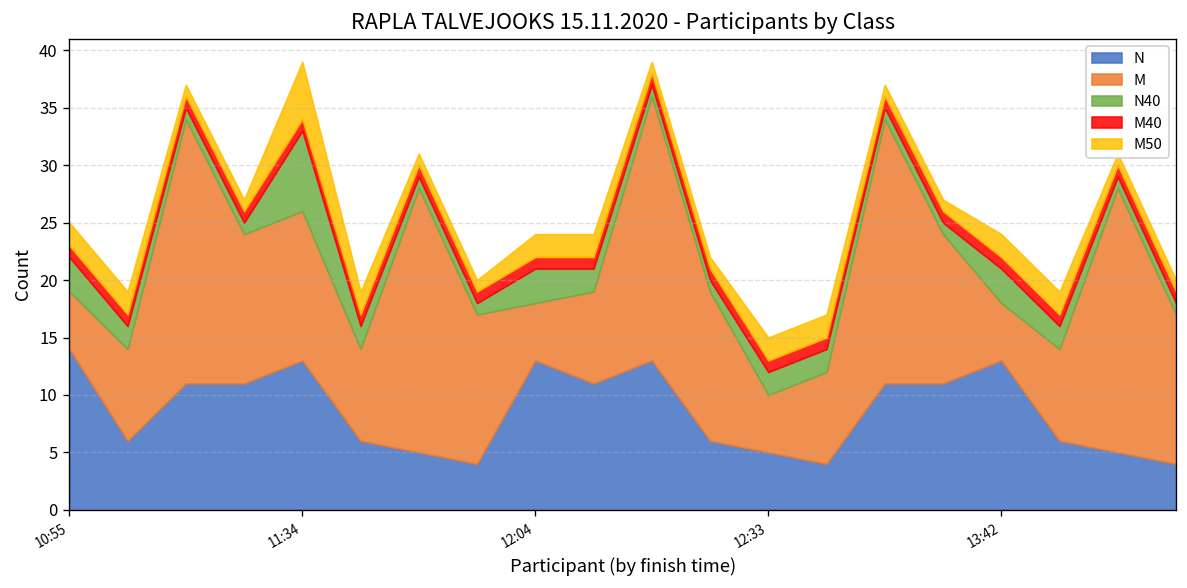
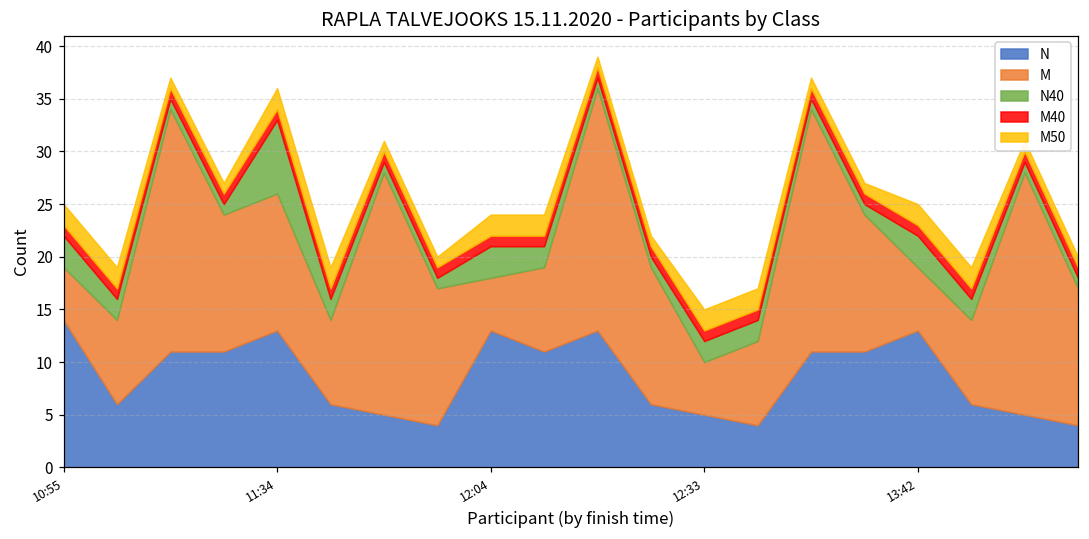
  {
    "N": {
      "10:55": 14,
      "11:34": 13,
      "12:04": 13,
      "13:42": 13
    },
    "M": {
      "10:55": 5,
      "11:34": 13,
      "12:04": 5,
-     "13:42": 5
+     "13:42": 6
    },
    "N40": {
      "10:55": 3,
      "11:34": 7,
      "12:04": 3,
      "13:42": 3
    },
    "M40": {
      "10:55": 1,
      "11:34": 1,
      "12:04": 1,
      "13:42": 1
    },
    "M50": {
      "10:55": 2,
-     "11:34": 5,
+     "11:34": 2,
      "12:04": 2,
      "13:42": 2
    }
  }
